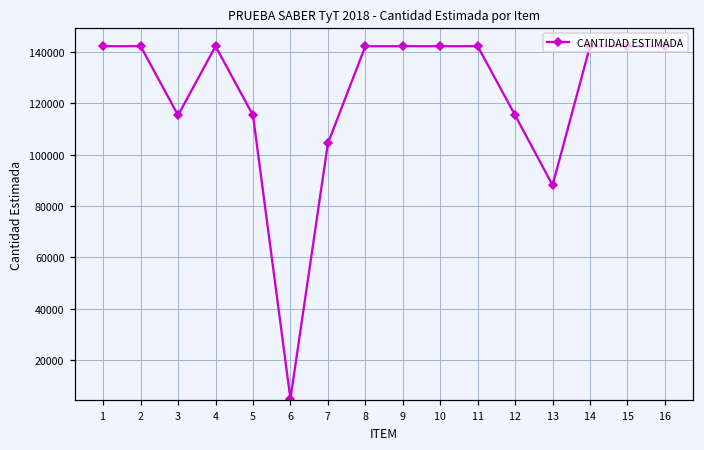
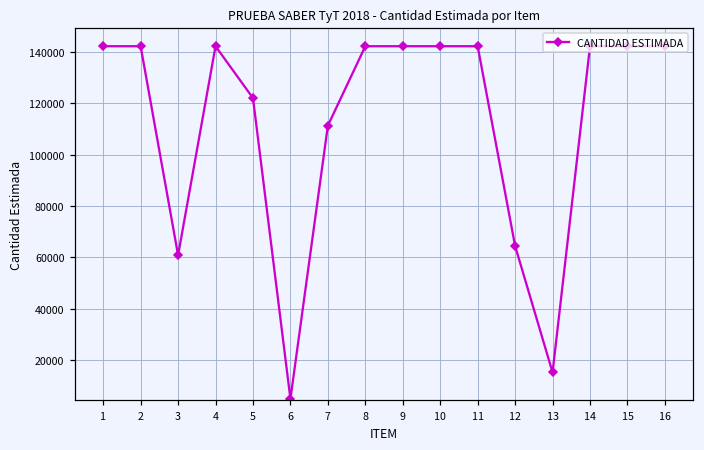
  {
    "1": 142000,
    "2": 142000,
-   "3": 115000,
+   "3": 61000,
    "4": 142000,
-   "5": 115000,
+   "5": 122000,
    "6": 5000,
-   "7": 104000,
+   "7": 111000,
    "8": 142000,
    "9": 142000,
    "10": 142000,
    "11": 142000,
-   "12": 115000,
-   "13": 88000
+   "12": 64000,
+   "13": 15000
  }
